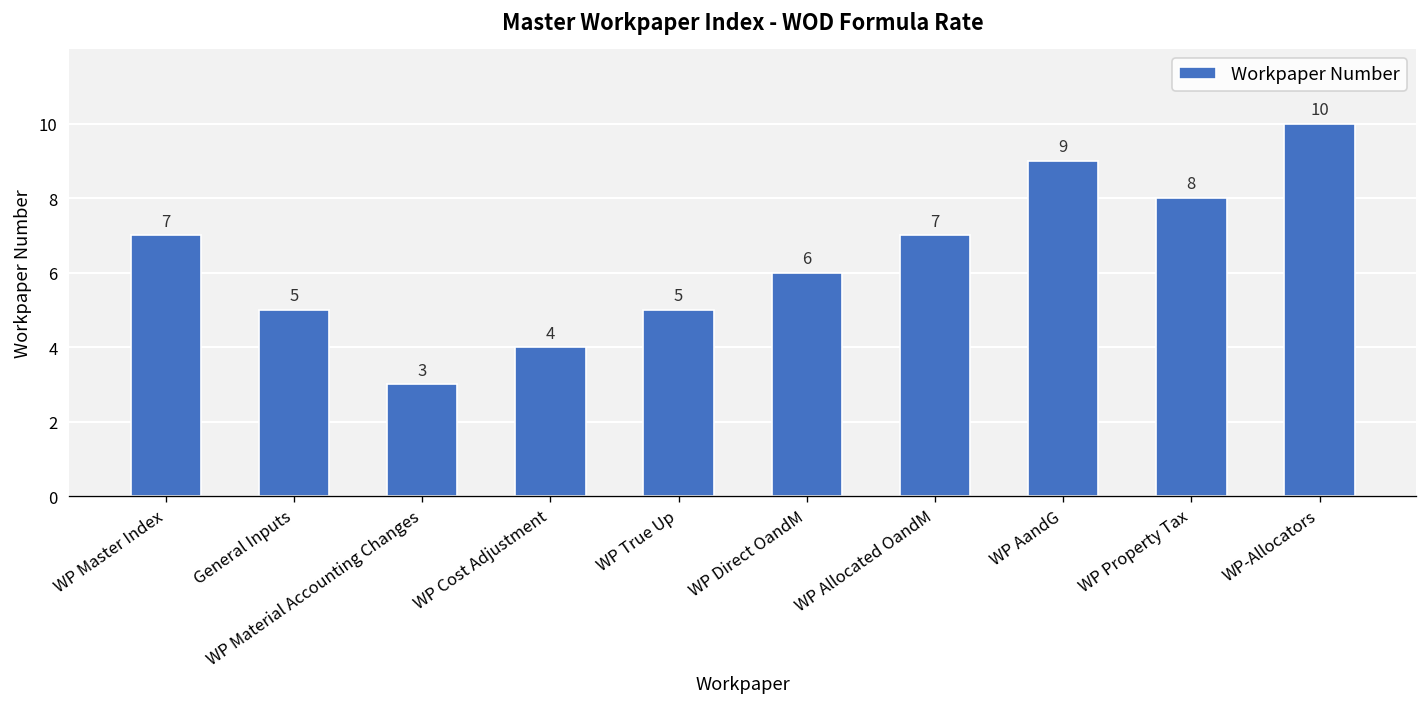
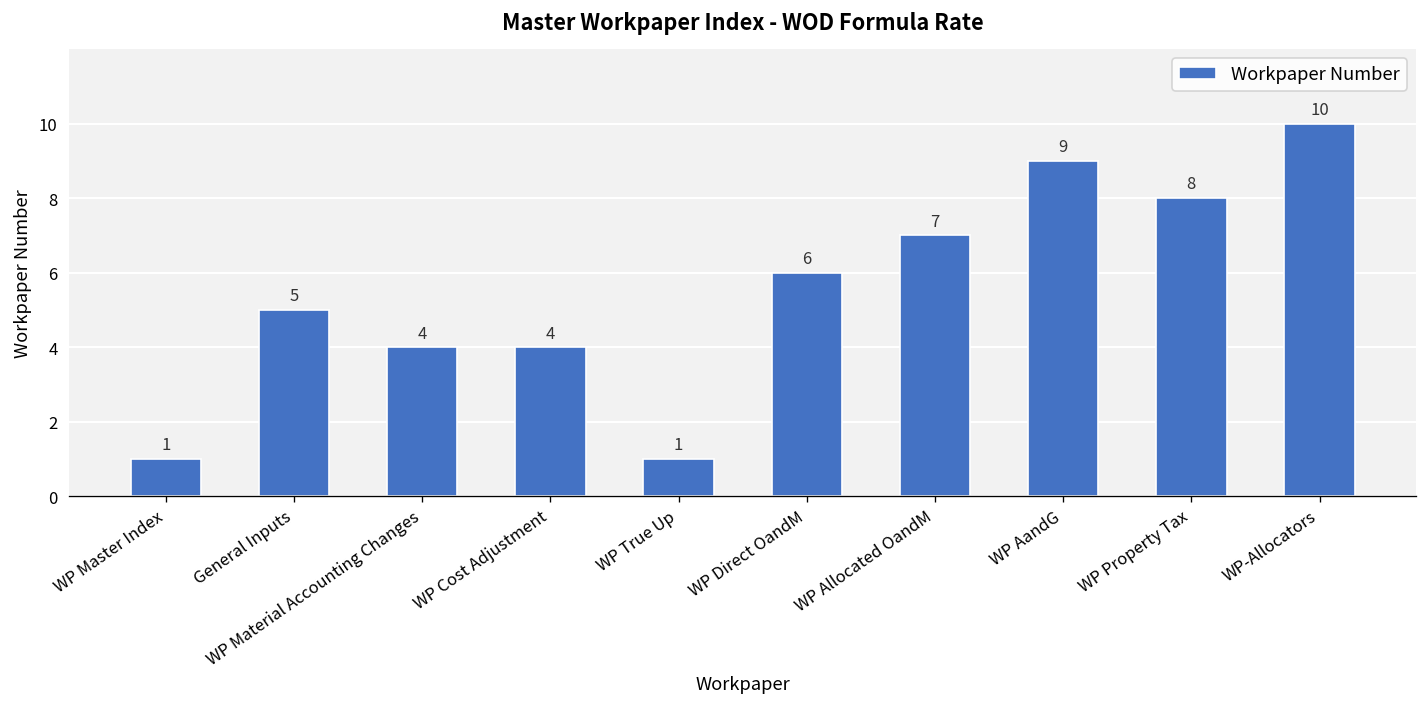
  {
-   "WP Master Index": 7,
+   "WP Master Index": 1,
    "General Inputs": 5,
-   "WP Material Accounting Changes": 3,
+   "WP Material Accounting Changes": 4,
    "WP Cost Adjustment": 4,
-   "WP True Up": 5,
+   "WP True Up": 1,
    "WP Direct OandM": 6,
    "WP Allocated OandM": 7,
    "WP AandG": 9,
    "WP Property Tax": 8,
    "WP-Allocators": 10
  }
